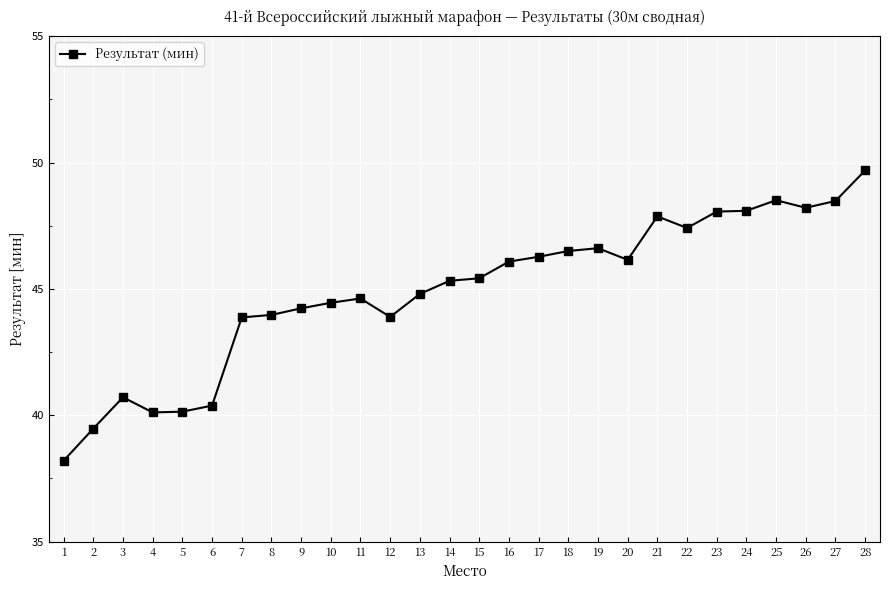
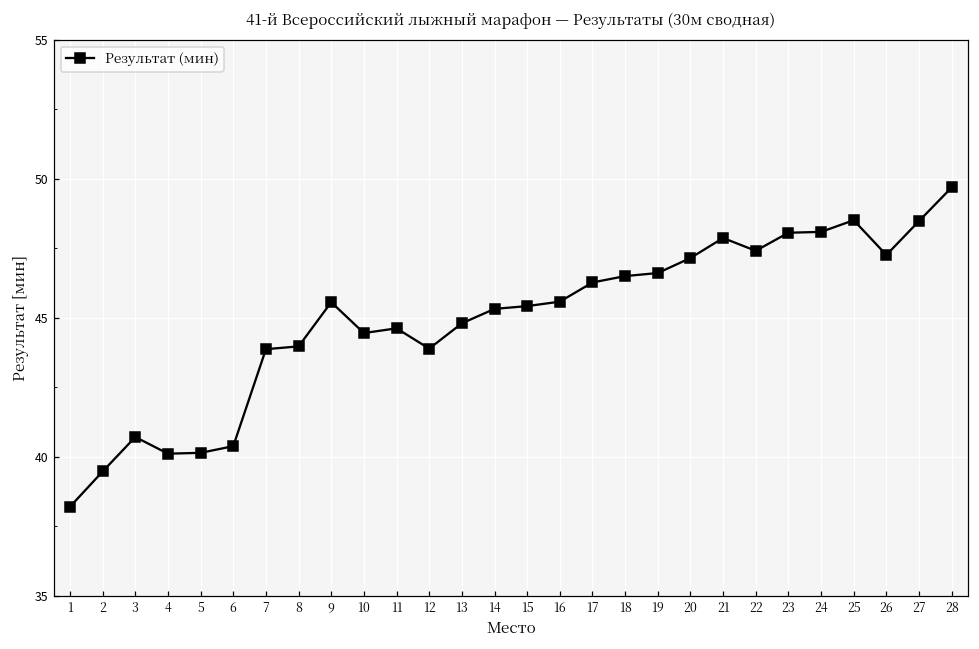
  {
    "1": 38.2,
    "2": 39.5,
    "3": 40.7,
    "4": 40.1,
    "5": 40.1,
    "6": 40.4,
    "7": 43.9,
    "8": 44.0,
-   "9": 44.2,
+   "9": 45.6,
    "10": 44.5,
    "11": 44.6,
    "12": 43.9,
    "13": 44.8,
    "14": 45.3,
    "15": 45.4,
-   "16": 46.1,
+   "16": 45.6,
    "17": 46.3,
    "18": 46.5,
    "19": 46.6,
-   "20": 46.2,
+   "20": 47.2,
    "21": 47.9,
    "22": 47.4,
    "23": 48.1,
    "24": 48.1,
    "25": 48.5,
-   "26": 48.2,
+   "26": 47.3,
    "27": 48.5,
    "28": 49.7
  }
